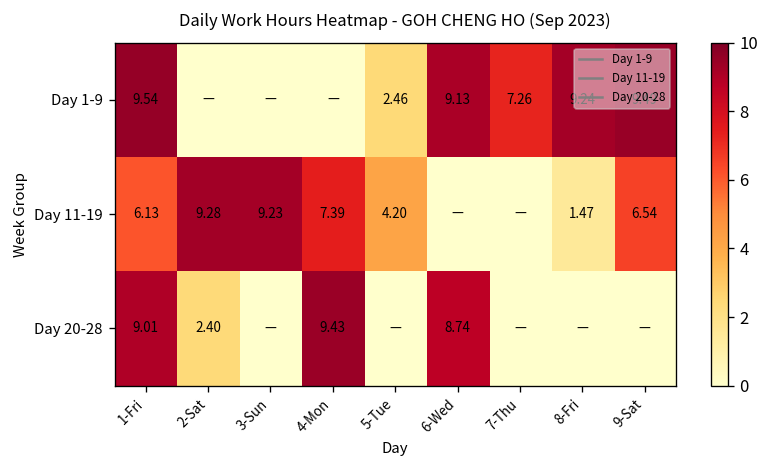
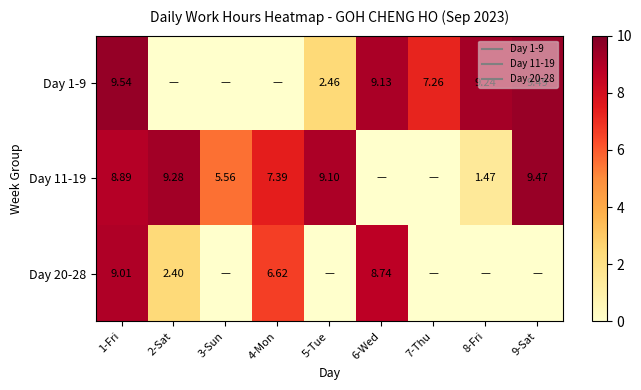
  {
    "Day 1-9": {
      "1-Fri": 9.54,
      "5-Tue": 2.46,
      "6-Wed": 9.13,
      "7-Thu": 7.26
    },
    "Day 11-19": {
-     "1-Fri": 6.13,
+     "1-Fri": 8.89,
      "2-Sat": 9.28,
-     "3-Sun": 9.23,
+     "3-Sun": 5.56,
      "4-Mon": 7.39,
-     "5-Tue": 4.20,
+     "5-Tue": 9.10,
      "8-Fri": 1.47,
-     "9-Sat": 6.54
+     "9-Sat": 9.47
    },
    "Day 20-28": {
      "1-Fri": 9.01,
      "2-Sat": 2.40,
-     "4-Mon": 9.43,
+     "4-Mon": 6.62,
      "6-Wed": 8.74
    }
  }
